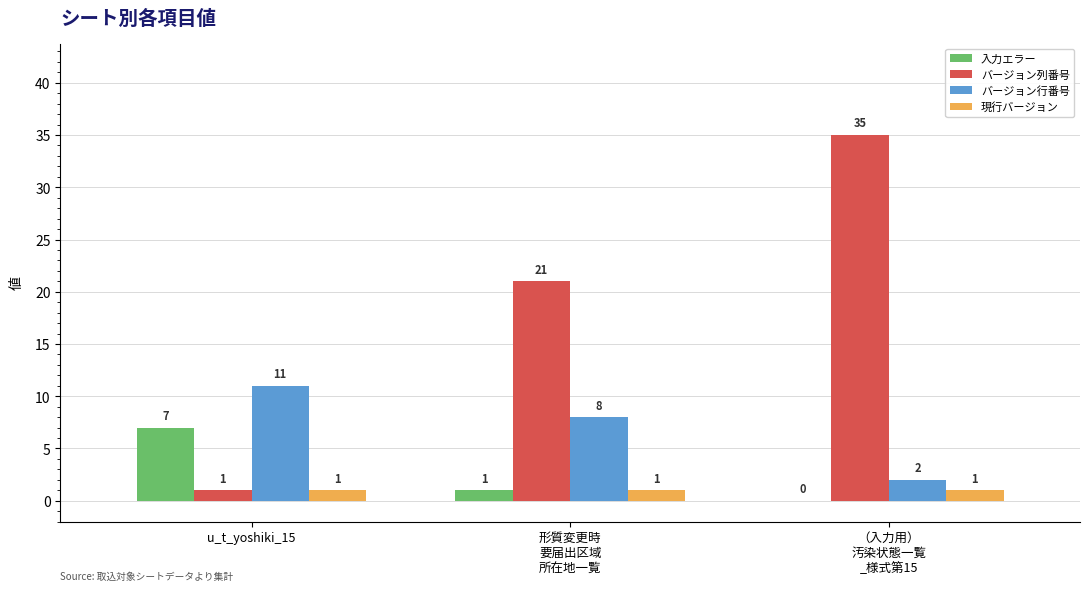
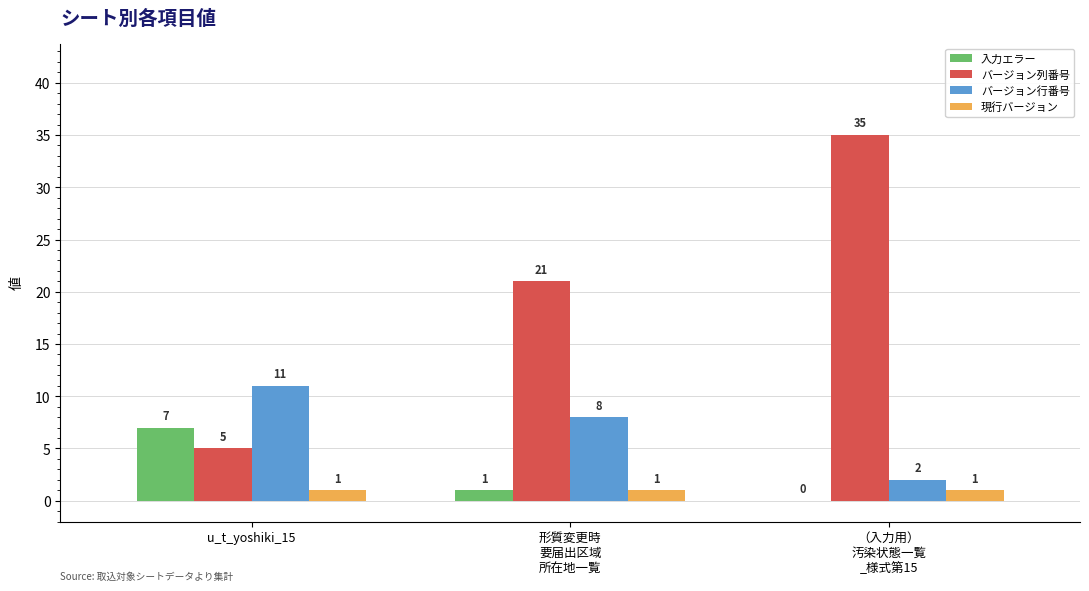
  {
    "入力エラー": {
      "u_t_yoshiki_15": 7,
      "形質変更時 要届出区域 所在地一覧": 1,
      "（入力用） 汚染状態一覧 _様式第15": 0
    },
    "バージョン列番号": {
-     "u_t_yoshiki_15": 1,
+     "u_t_yoshiki_15": 5,
      "形質変更時 要届出区域 所在地一覧": 21,
      "（入力用） 汚染状態一覧 _様式第15": 35
    },
    "バージョン行番号": {
      "u_t_yoshiki_15": 11,
      "形質変更時 要届出区域 所在地一覧": 8,
      "（入力用） 汚染状態一覧 _様式第15": 2
    },
    "現行バージョン": {
      "u_t_yoshiki_15": 1,
      "形質変更時 要届出区域 所在地一覧": 1,
      "（入力用） 汚染状態一覧 _様式第15": 1
    }
  }
